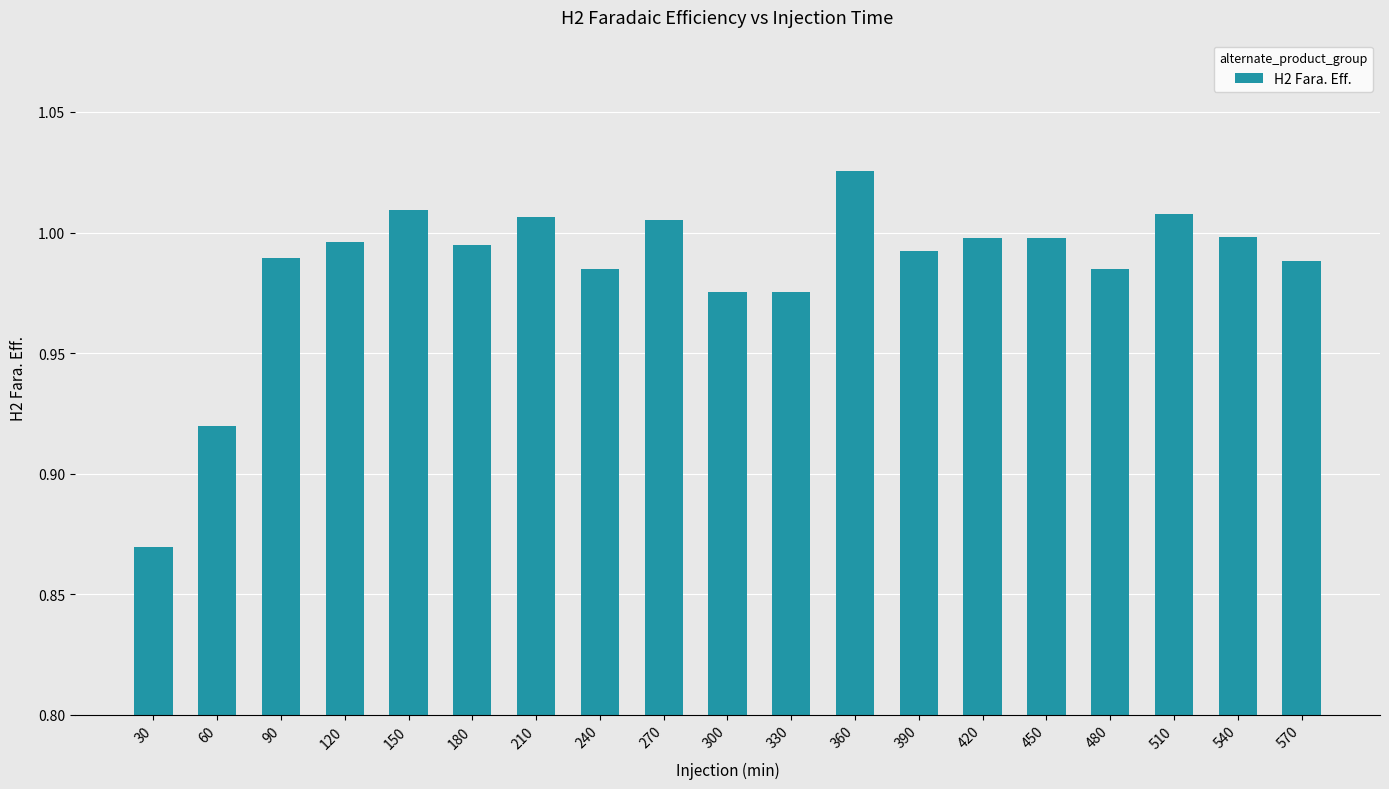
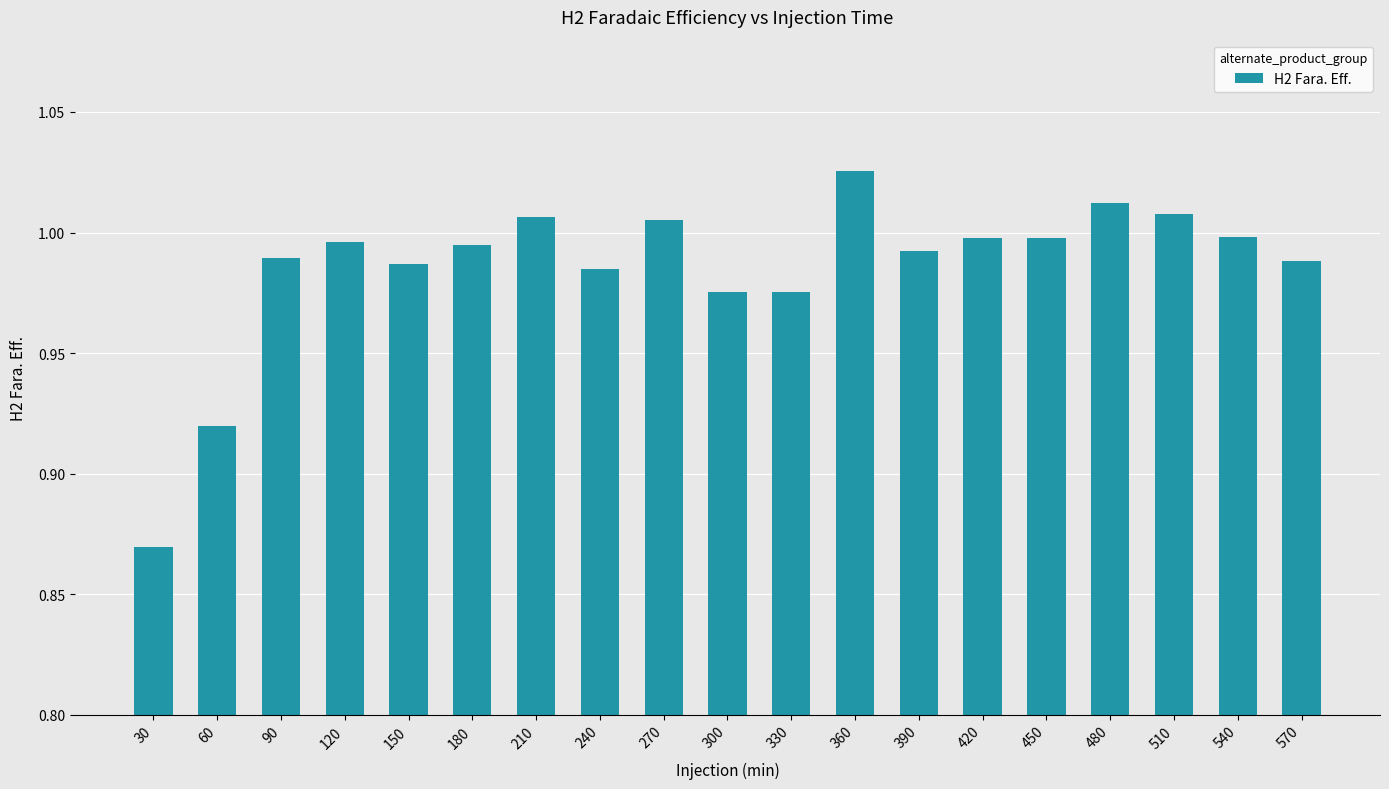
  {
    "30": 0.869,
    "60": 0.920,
    "90": 0.989,
    "120": 0.996,
-   "150": 1.009,
+   "150": 0.987,
    "180": 0.995,
    "210": 1.007,
    "240": 0.985,
    "270": 1.005,
    "300": 0.975,
    "330": 0.975,
    "360": 1.026,
    "390": 0.992,
    "420": 0.998,
    "450": 0.998,
-   "480": 0.985,
+   "480": 1.012,
    "510": 1.008,
    "540": 0.998,
    "570": 0.988
  }
